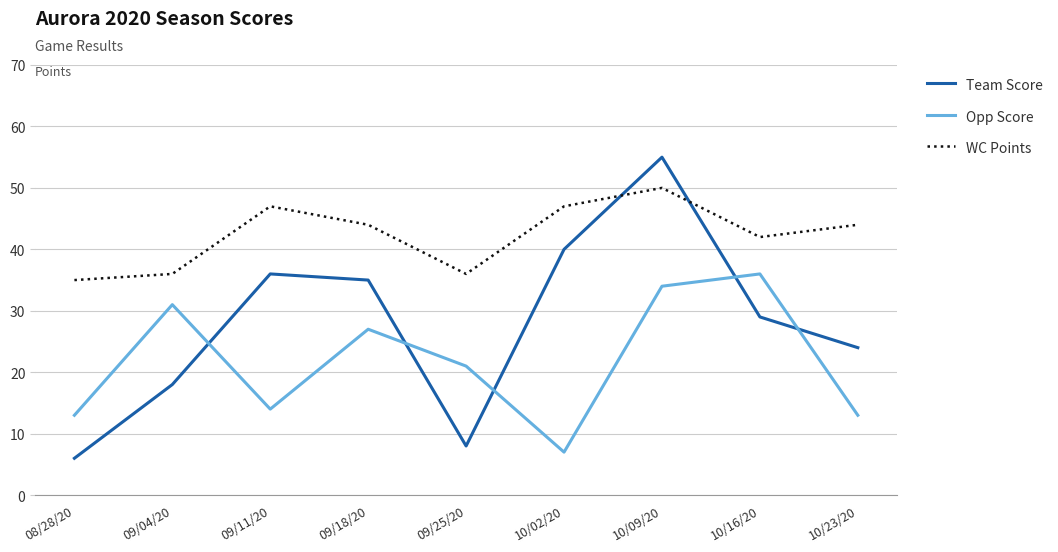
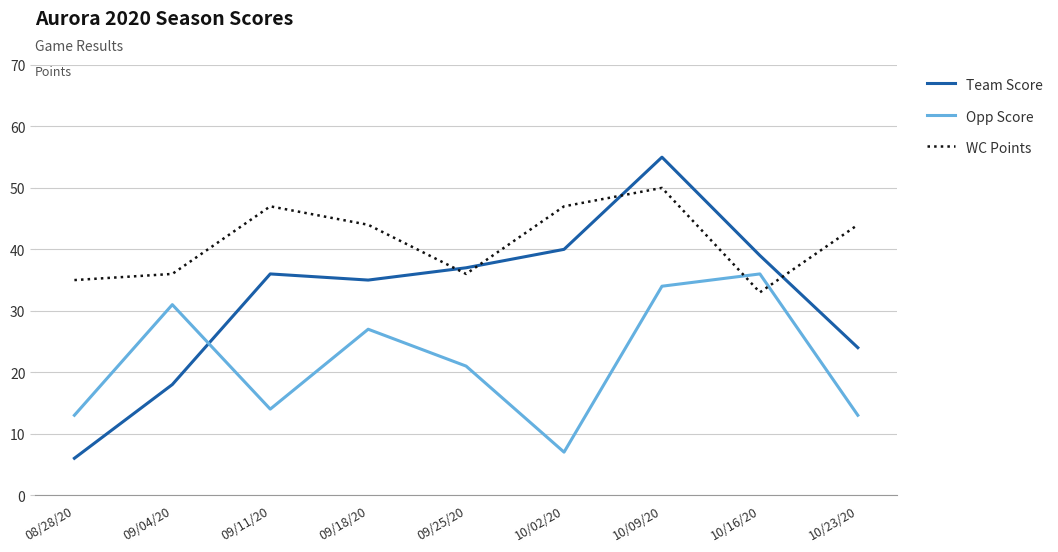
  {
    "Team Score": {
      "08/28/20": 6,
      "09/04/20": 18,
      "09/11/20": 36,
      "09/18/20": 35,
-     "09/25/20": 8,
+     "09/25/20": 37,
      "10/02/20": 40,
      "10/09/20": 55,
-     "10/16/20": 29,
+     "10/16/20": 39,
      "10/23/20": 24
    },
    "Opp Score": {
      "08/28/20": 13,
      "09/04/20": 31,
      "09/11/20": 14,
      "09/18/20": 27,
      "09/25/20": 21,
      "10/02/20": 7,
      "10/09/20": 34,
      "10/16/20": 36,
      "10/23/20": 13
    },
    "WC Points": {
      "08/28/20": 35,
      "09/04/20": 36,
      "09/11/20": 47,
      "09/18/20": 44,
      "09/25/20": 36,
      "10/02/20": 47,
      "10/09/20": 50,
-     "10/16/20": 42,
+     "10/16/20": 33,
      "10/23/20": 44
    }
  }
